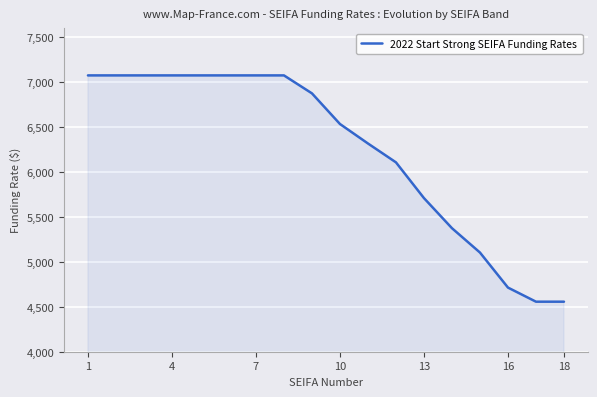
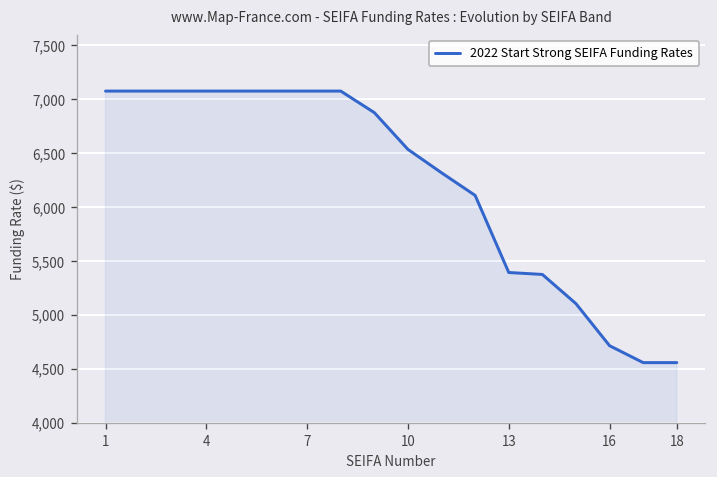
  {
    "1": "7,100",
    "4": "7,100",
    "7": "7,100",
    "10": "6,500",
-   "13": "5,700",
+   "13": "5,400",
    "16": "4,700",
    "18": "4,600"
  }
